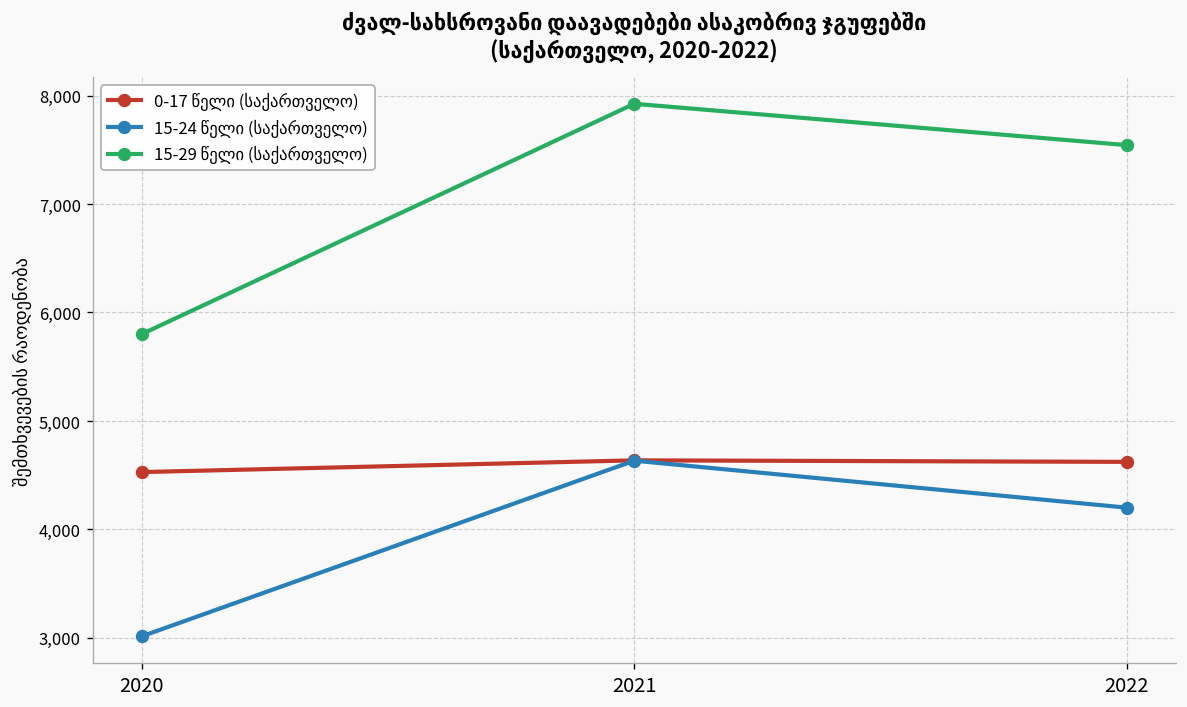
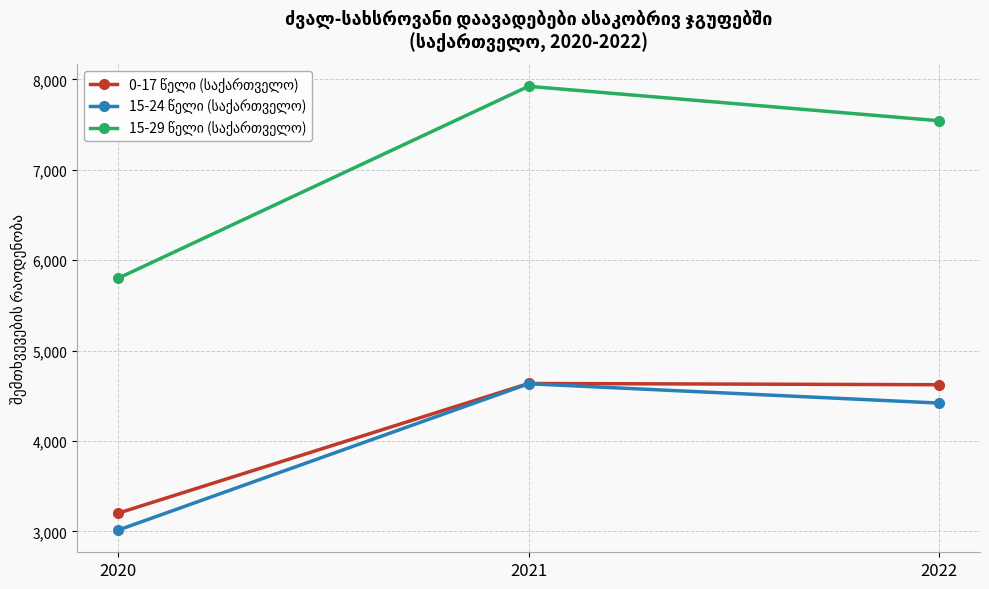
  {
    "0-17 წელი (საქართველო)": {
-     "2020": "4,500",
+     "2020": "3,200",
      "2022": "4,600"
    },
    "15-24 წელი (საქართველო)": {
      "2020": "3,000",
-     "2022": "4,200"
+     "2022": "4,400"
    },
    "15-29 წელი (საქართველო)": {
      "2020": "5,800",
      "2021": "7,900",
      "2022": "7,500"
    }
  }
